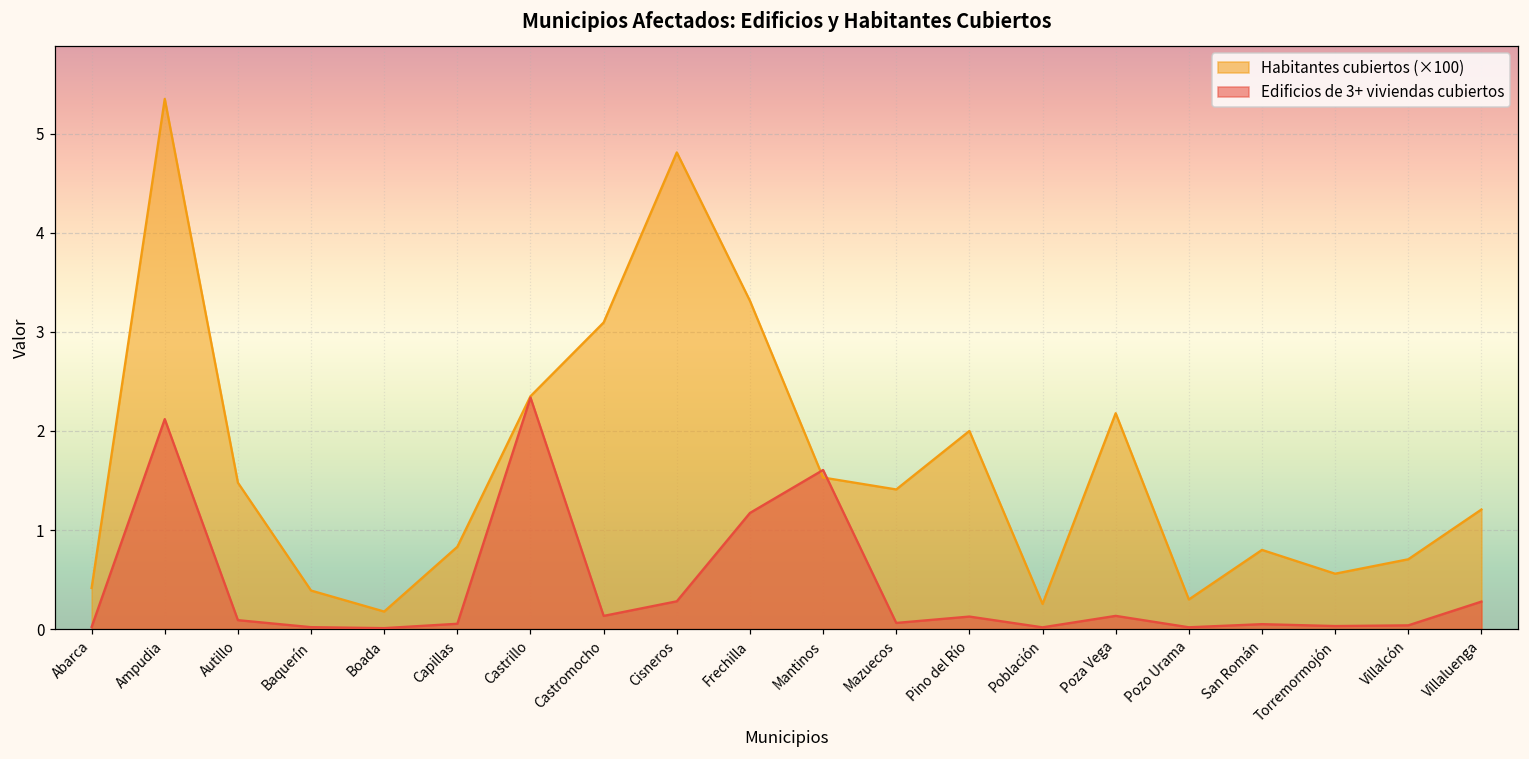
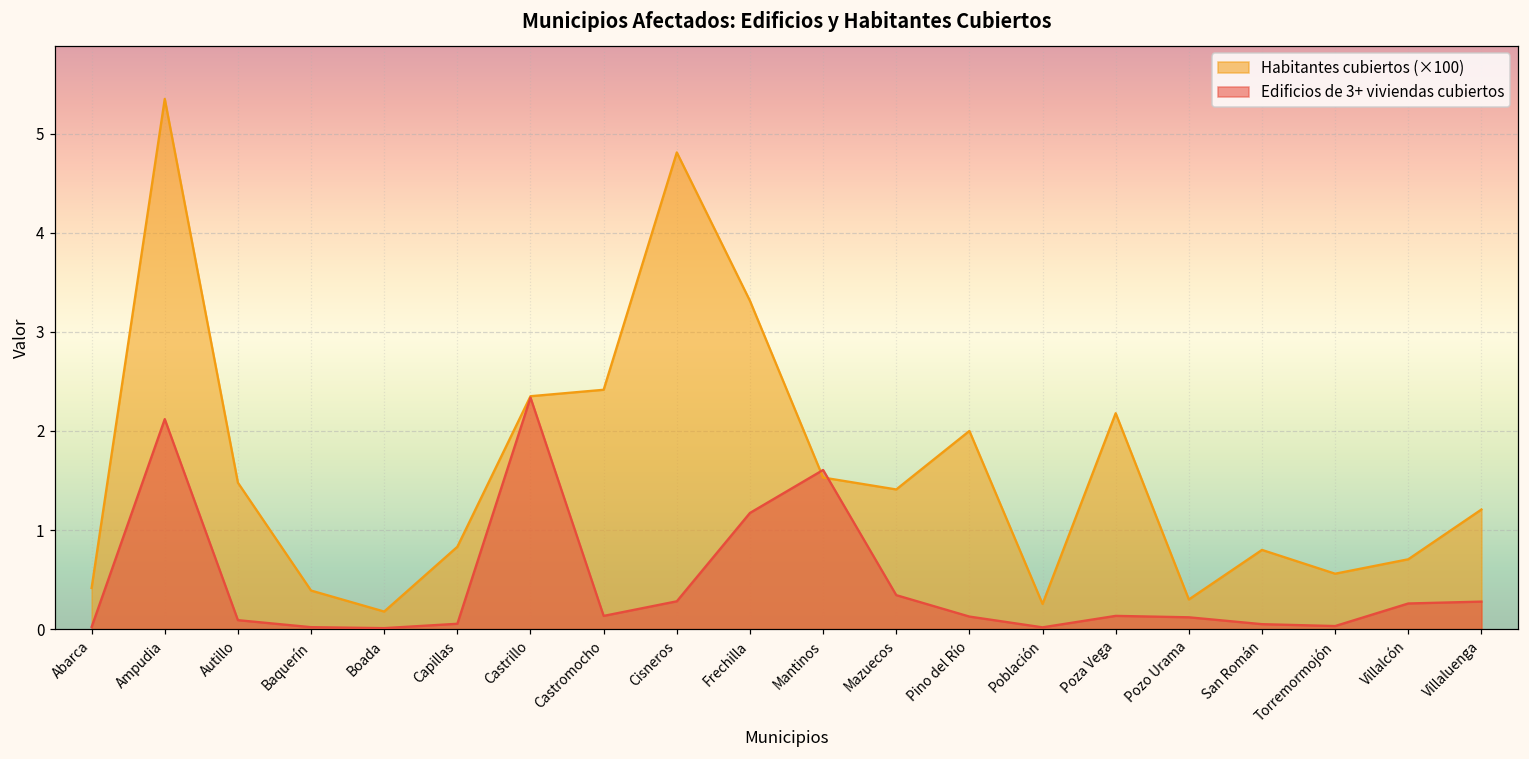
  {
    "Habitantes cubiertos (×100)": {
      "Abarca": 0.4,
      "Ampudia": 5.4,
      "Autillo": 1.5,
      "Baquerín": 0.4,
      "Boada": 0.2,
      "Capillas": 0.8,
-     "Castromocho": 3.1,
+     "Castromocho": 2.4,
      "Cisneros": 4.8,
      "Frechilla": 3.3,
      "Mantinos": 1.5,
      "Mazuecos": 1.4,
      "Pino del Río": 2.0,
      "Población": 0.3,
      "Poza Vega": 2.2,
      "Pozo Urama": 0.3,
      "San Román": 0.8,
      "Torremormojón": 0.6,
      "Villalcón": 0.7,
      "Villaluenga": 1.2
    },
    "Edificios de 3+ viviendas cubiertos": {
      "Abarca": 0.0,
      "Ampudia": 2.1,
      "Autillo": 0.1,
      "Baquerín": 0.0,
      "Boada": 0.0,
      "Capillas": 0.1,
      "Castromocho": 0.1,
      "Cisneros": 0.3,
      "Frechilla": 1.2,
      "Mantinos": 1.6,
-     "Mazuecos": 0.1,
+     "Mazuecos": 0.3,
      "Pino del Río": 0.1,
      "Población": 0.0,
      "Poza Vega": 0.1,
-     "Pozo Urama": 0.0,
+     "Pozo Urama": 0.1,
      "San Román": 0.1,
      "Torremormojón": 0.0,
-     "Villalcón": 0.0,
+     "Villalcón": 0.3,
      "Villaluenga": 0.3
    }
  }
